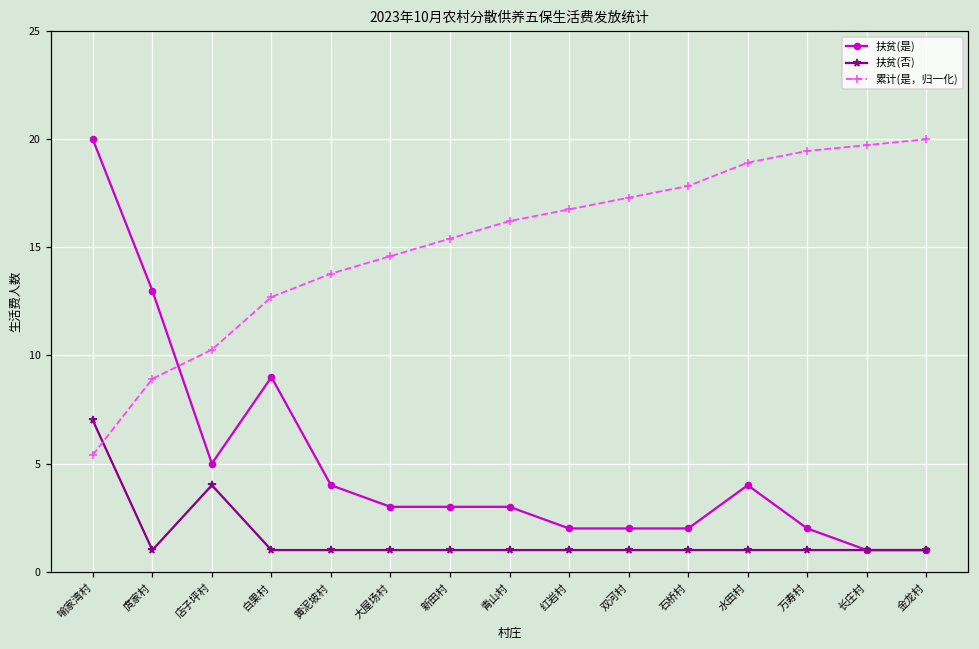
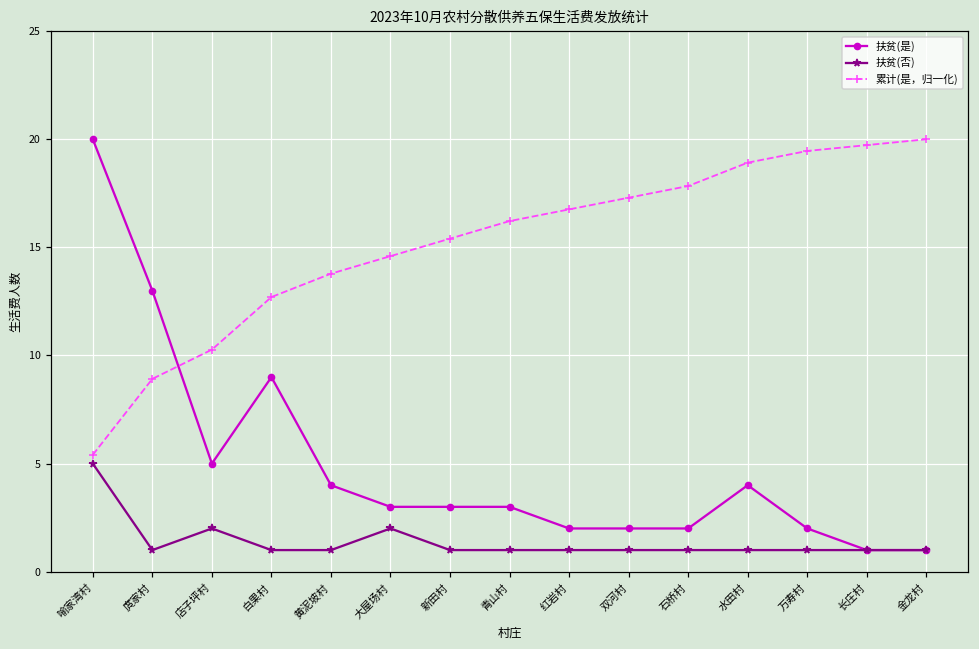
  {
    "扶贫(是)": {
      "喻家湾村": 20,
      "庹家村": 13,
      "店子坪村": 5,
      "白果村": 9,
      "黄泥坡村": 4,
      "大屋场村": 3,
      "新田村": 3,
      "青山村": 3,
      "红岩村": 2,
      "双河村": 2,
      "石桥村": 2,
      "水田村": 4,
      "万寿村": 2
    },
    "扶贫(否)": {
-     "喻家湾村": 7,
+     "喻家湾村": 5,
      "庹家村": 1,
-     "店子坪村": 4,
+     "店子坪村": 2,
      "白果村": 1,
      "黄泥坡村": 1,
-     "大屋场村": 1,
+     "大屋场村": 2,
      "新田村": 1,
      "青山村": 1,
      "红岩村": 1,
      "双河村": 1,
      "石桥村": 1,
      "水田村": 1,
      "万寿村": 1
    },
    "累计(是，归一化)": {
      "喻家湾村": 5.4,
      "庹家村": 9,
      "店子坪村": 10.3,
      "白果村": 12.7,
      "黄泥坡村": 13.8,
      "大屋场村": 14.6,
      "新田村": 15.4,
      "青山村": 16.2,
      "红岩村": 16.8,
      "双河村": 17.3,
      "石桥村": 17.8,
      "水田村": 19,
      "万寿村": 19.5,
      "长庄村": 19.7,
      "金龙村": 20
    }
  }
